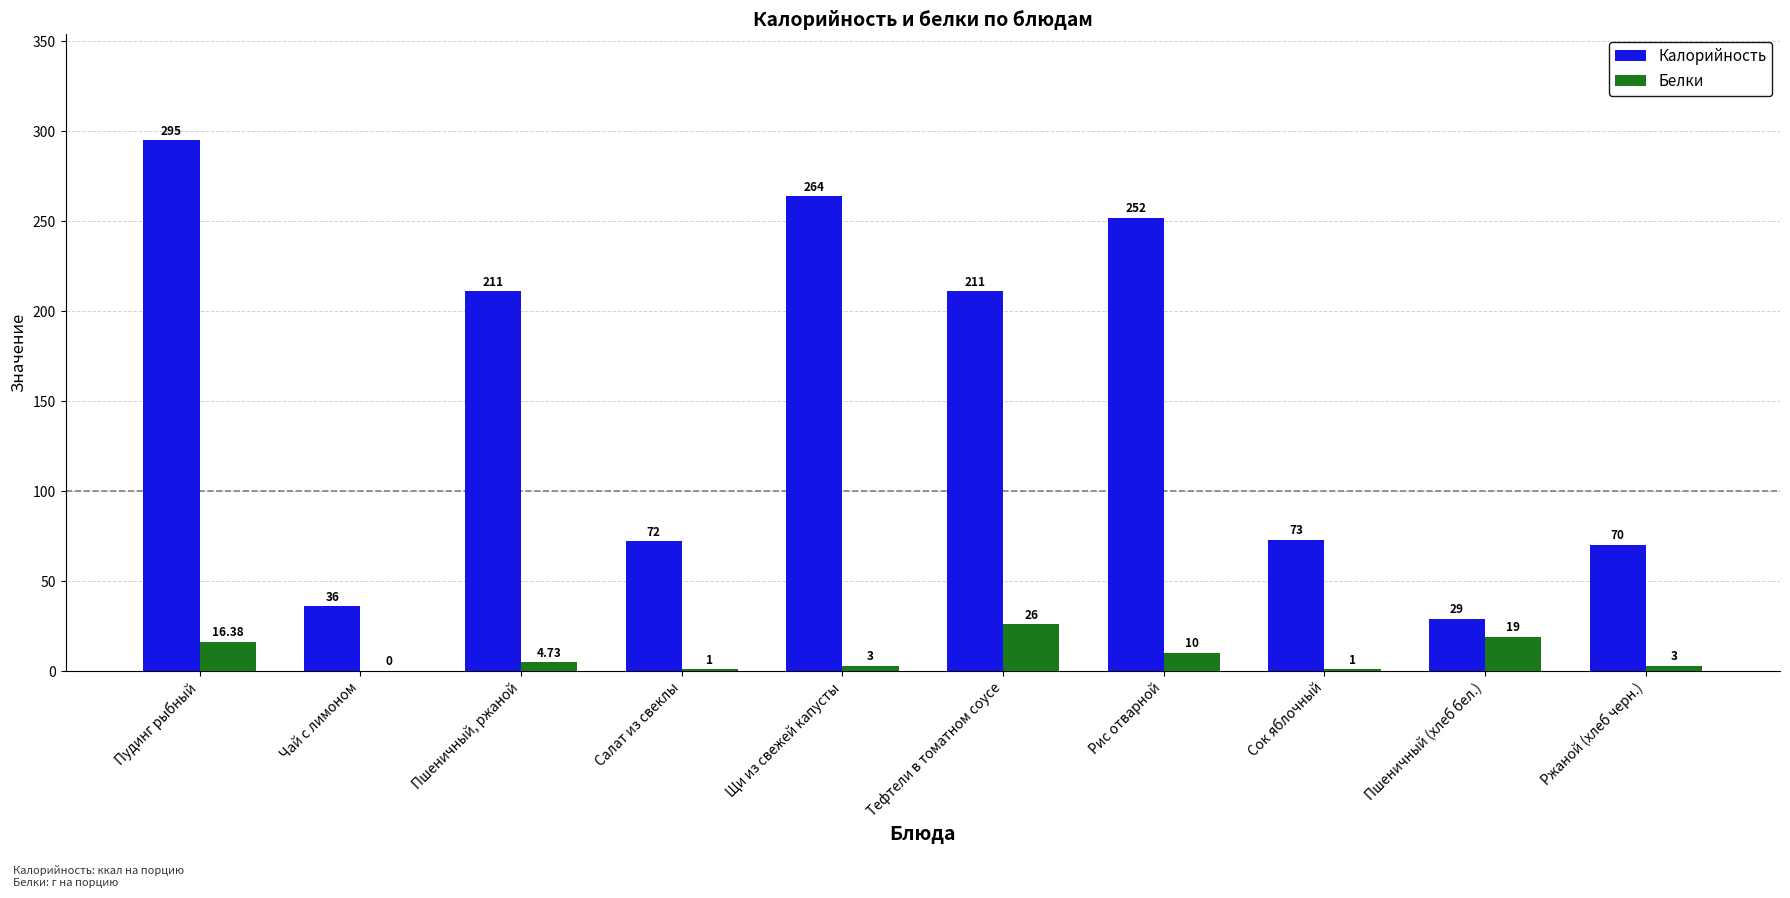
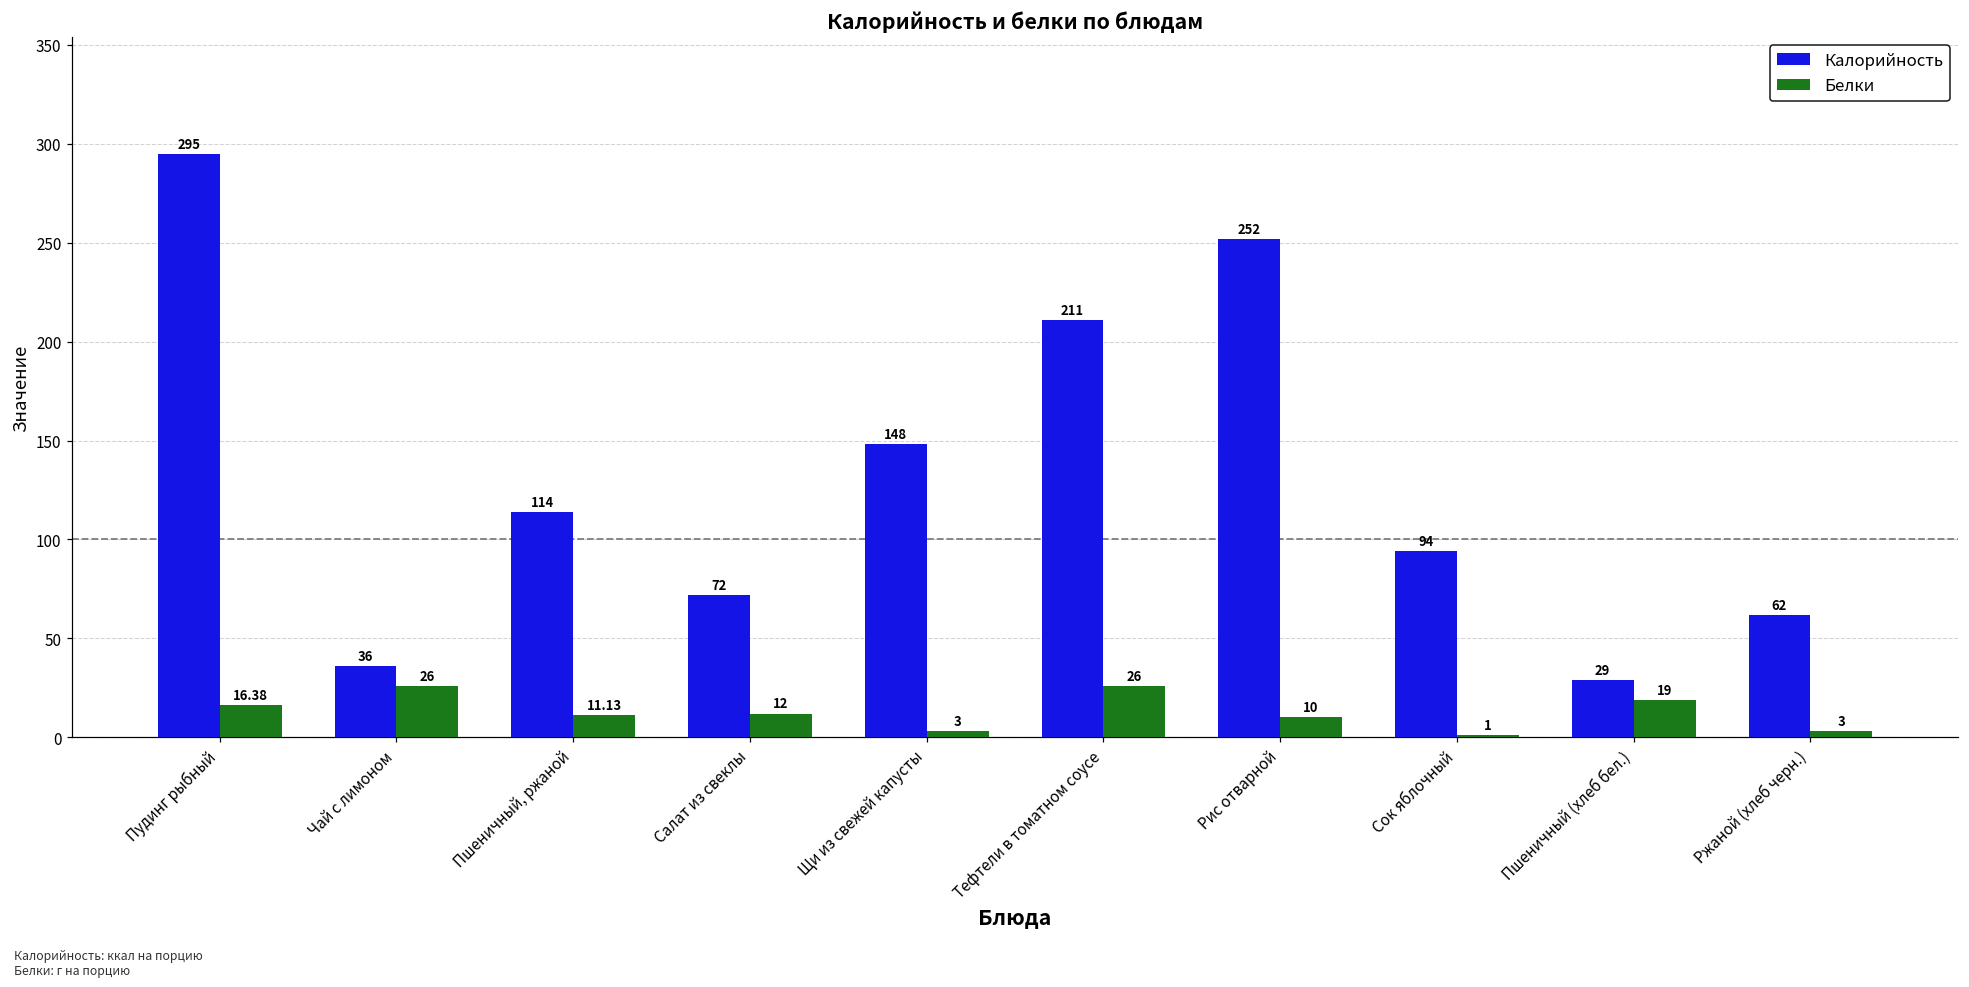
  {
    "Калорийность": {
      "Пудинг рыбный": 295,
      "Чай с лимоном": 36,
-     "Пшеничный, ржаной": 211,
+     "Пшеничный, ржаной": 114,
      "Салат из свеклы": 72,
-     "Щи из свежей капусты": 264,
+     "Щи из свежей капусты": 148,
      "Тефтели в томатном соусе": 211,
      "Рис отварной": 252,
-     "Сок яблочный": 73,
+     "Сок яблочный": 94,
      "Пшеничный (хлеб бел.)": 29,
-     "Ржаной (хлеб черн.)": 70
+     "Ржаной (хлеб черн.)": 62
    },
    "Белки": {
      "Пудинг рыбный": 16.38,
-     "Чай с лимоном": 0,
-     "Пшеничный, ржаной": 4.73,
-     "Салат из свеклы": 1,
+     "Чай с лимоном": 26,
+     "Пшеничный, ржаной": 11.13,
+     "Салат из свеклы": 12,
      "Щи из свежей капусты": 3,
      "Тефтели в томатном соусе": 26,
      "Рис отварной": 10,
      "Сок яблочный": 1,
      "Пшеничный (хлеб бел.)": 19,
      "Ржаной (хлеб черн.)": 3
    }
  }
